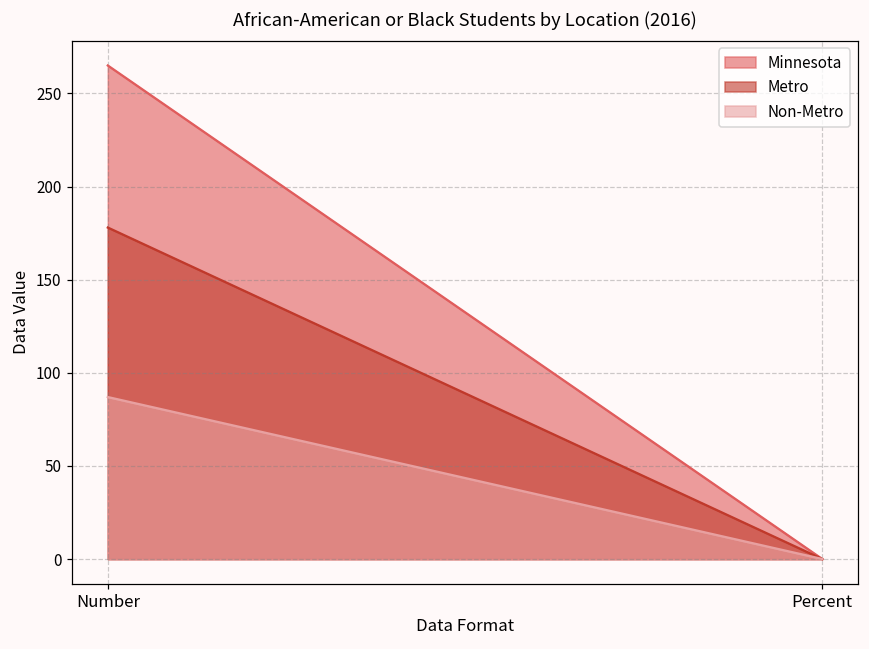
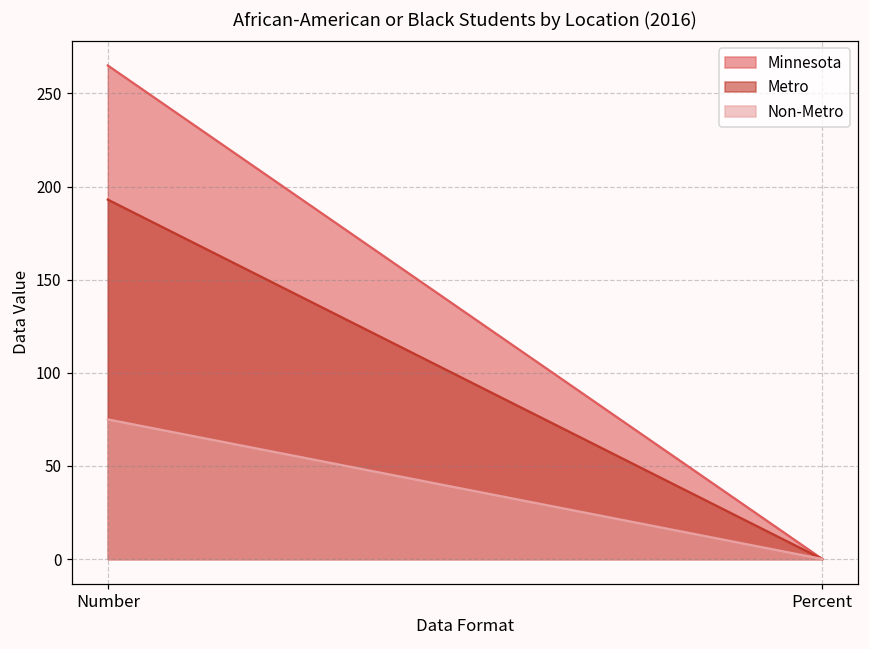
  {
    "Minnesota": {
      "Number": 265
    },
    "Metro": {
-     "Number": 178
+     "Number": 193
    },
    "Non-Metro": {
-     "Number": 87
+     "Number": 75
    }
  }
